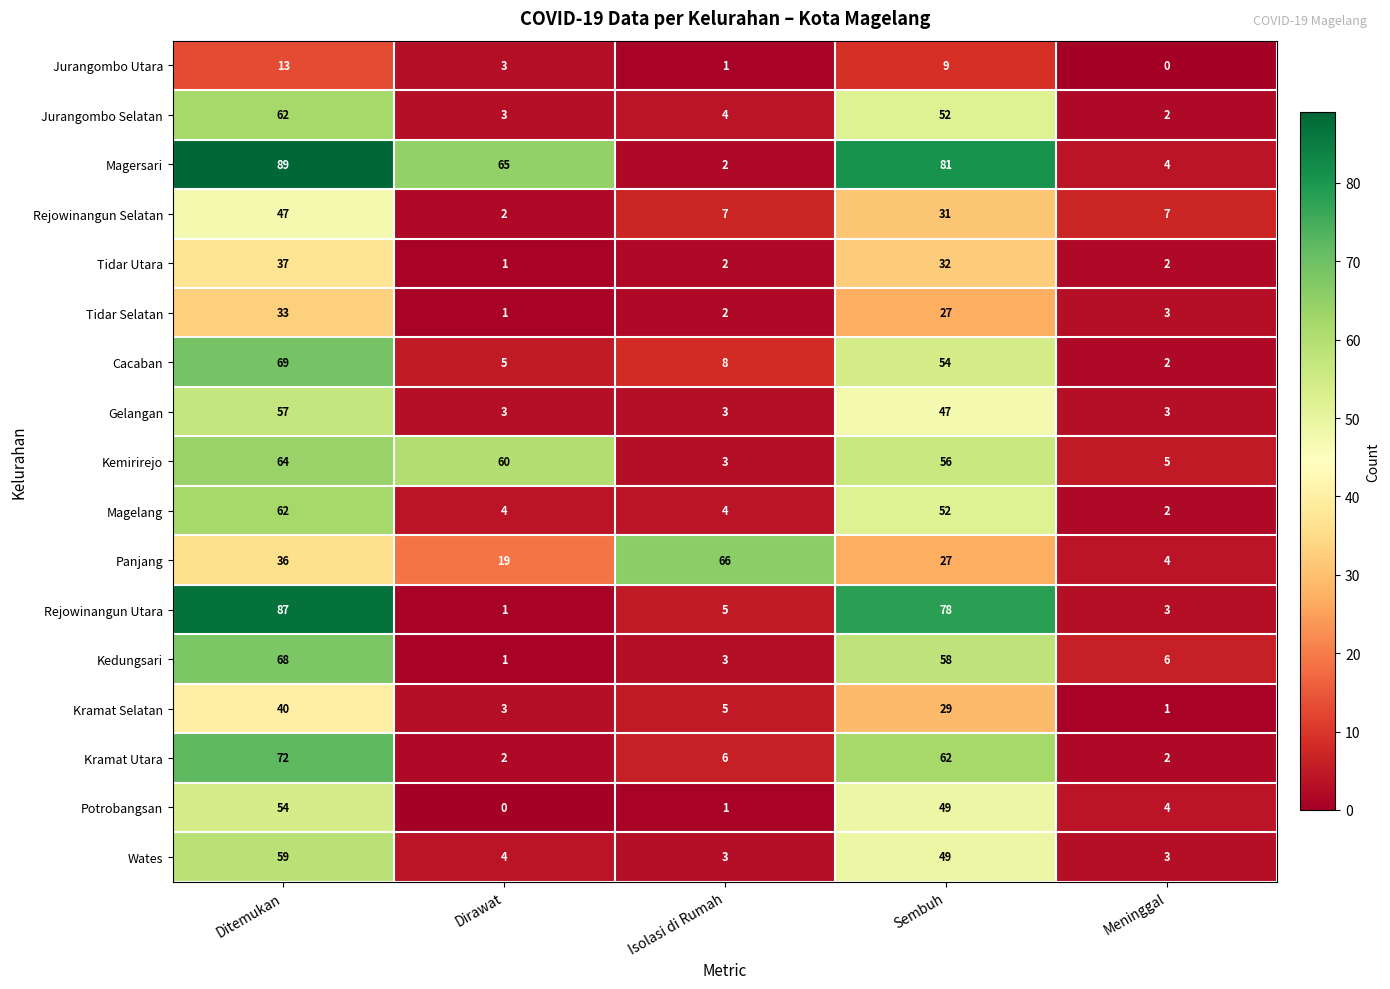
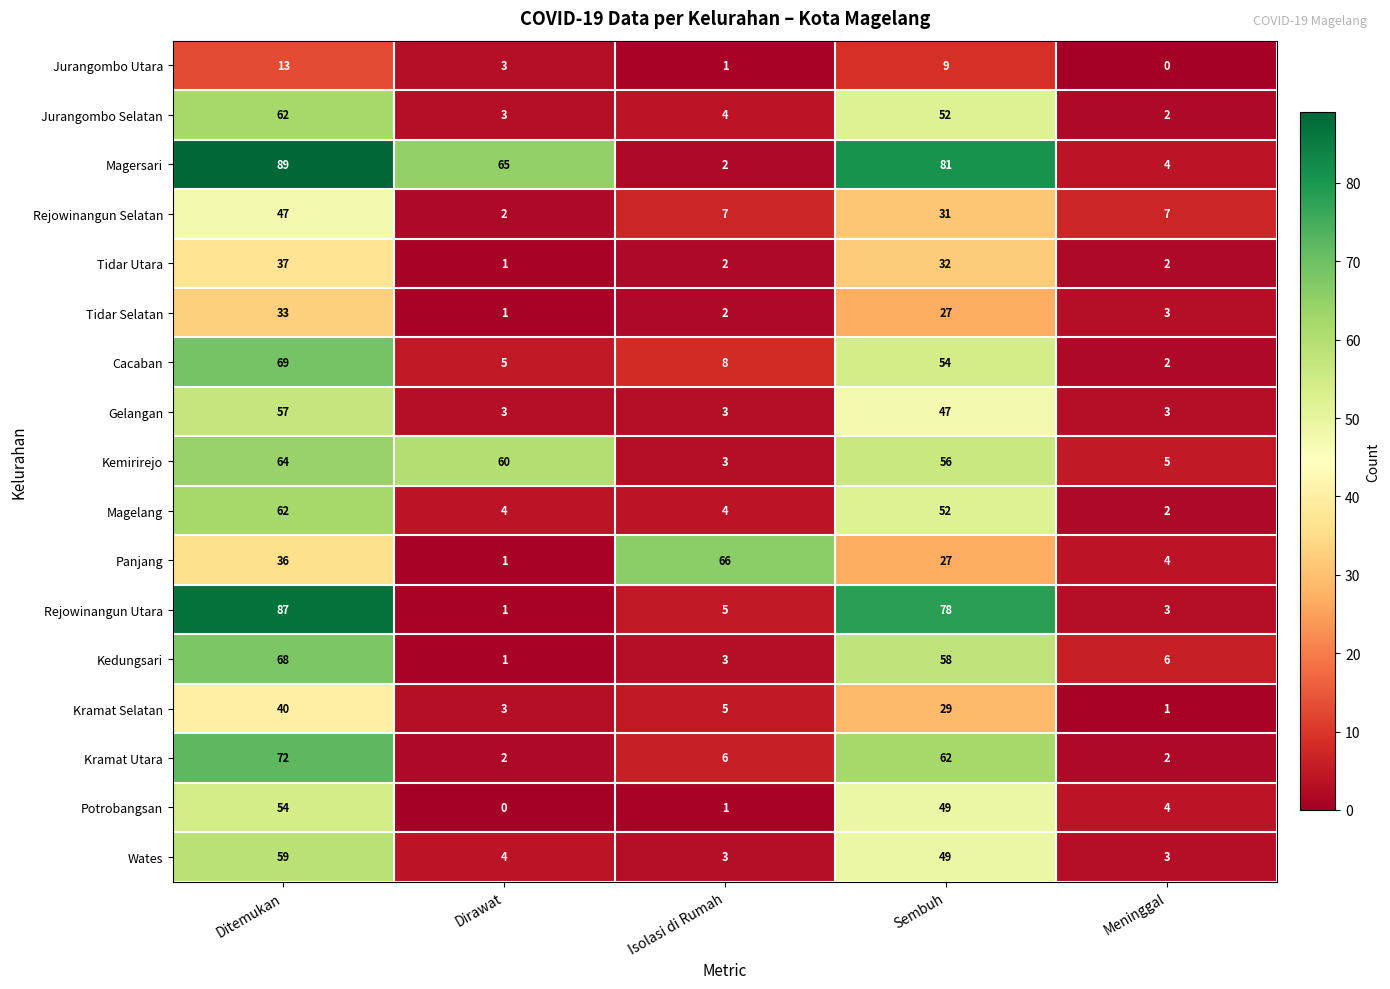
  {
    "Jurangombo Utara": {
      "Ditemukan": 13,
      "Dirawat": 3,
      "Isolasi di Rumah": 1,
      "Sembuh": 9,
      "Meninggal": 0
    },
    "Jurangombo Selatan": {
      "Ditemukan": 62,
      "Dirawat": 3,
      "Isolasi di Rumah": 4,
      "Sembuh": 52,
      "Meninggal": 2
    },
    "Magersari": {
      "Ditemukan": 89,
      "Dirawat": 65,
      "Isolasi di Rumah": 2,
      "Sembuh": 81,
      "Meninggal": 4
    },
    "Rejowinangun Selatan": {
      "Ditemukan": 47,
      "Dirawat": 2,
      "Isolasi di Rumah": 7,
      "Sembuh": 31,
      "Meninggal": 7
    },
    "Tidar Utara": {
      "Ditemukan": 37,
      "Dirawat": 1,
      "Isolasi di Rumah": 2,
      "Sembuh": 32,
      "Meninggal": 2
    },
    "Tidar Selatan": {
      "Ditemukan": 33,
      "Dirawat": 1,
      "Isolasi di Rumah": 2,
      "Sembuh": 27,
      "Meninggal": 3
    },
    "Cacaban": {
      "Ditemukan": 69,
      "Dirawat": 5,
      "Isolasi di Rumah": 8,
      "Sembuh": 54,
      "Meninggal": 2
    },
    "Gelangan": {
      "Ditemukan": 57,
      "Dirawat": 3,
      "Isolasi di Rumah": 3,
      "Sembuh": 47,
      "Meninggal": 3
    },
    "Kemirirejo": {
      "Ditemukan": 64,
      "Dirawat": 60,
      "Isolasi di Rumah": 3,
      "Sembuh": 56,
      "Meninggal": 5
    },
    "Magelang": {
      "Ditemukan": 62,
      "Dirawat": 4,
      "Isolasi di Rumah": 4,
      "Sembuh": 52,
      "Meninggal": 2
    },
    "Panjang": {
      "Ditemukan": 36,
-     "Dirawat": 19,
+     "Dirawat": 1,
      "Isolasi di Rumah": 66,
      "Sembuh": 27,
      "Meninggal": 4
    },
    "Rejowinangun Utara": {
      "Ditemukan": 87,
      "Dirawat": 1,
      "Isolasi di Rumah": 5,
      "Sembuh": 78,
      "Meninggal": 3
    },
    "Kedungsari": {
      "Ditemukan": 68,
      "Dirawat": 1,
      "Isolasi di Rumah": 3,
      "Sembuh": 58,
      "Meninggal": 6
    },
    "Kramat Selatan": {
      "Ditemukan": 40,
      "Dirawat": 3,
      "Isolasi di Rumah": 5,
      "Sembuh": 29,
      "Meninggal": 1
    },
    "Kramat Utara": {
      "Ditemukan": 72,
      "Dirawat": 2,
      "Isolasi di Rumah": 6,
      "Sembuh": 62,
      "Meninggal": 2
    },
    "Potrobangsan": {
      "Ditemukan": 54,
      "Dirawat": 0,
      "Isolasi di Rumah": 1,
      "Sembuh": 49,
      "Meninggal": 4
    },
    "Wates": {
      "Ditemukan": 59,
      "Dirawat": 4,
      "Isolasi di Rumah": 3,
      "Sembuh": 49,
      "Meninggal": 3
    }
  }
